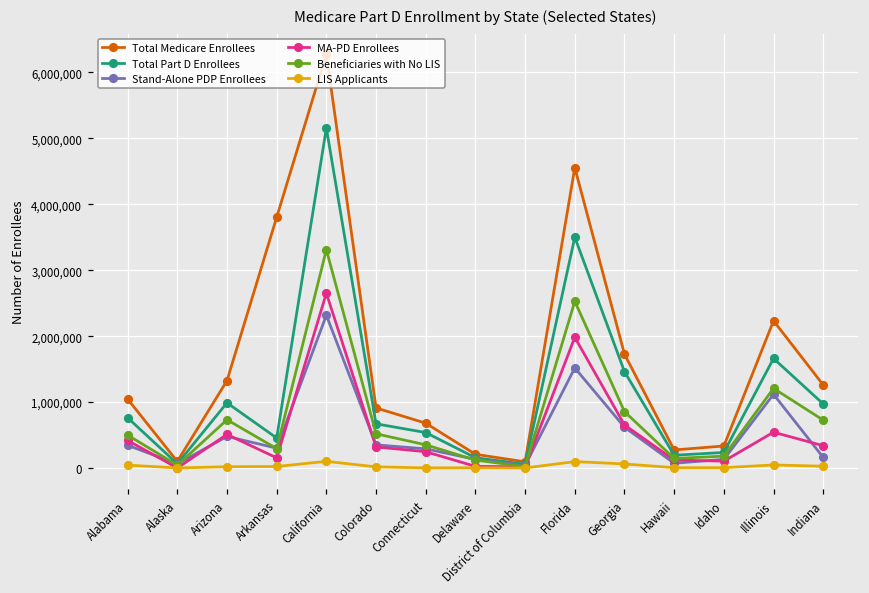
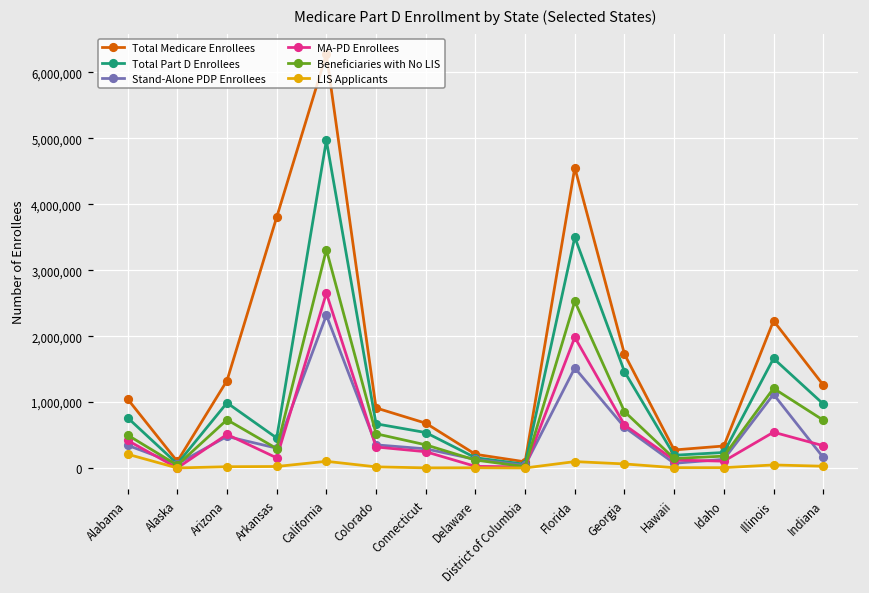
  {
    "Total Medicare Enrollees": {
      "Alabama": "1,000,000",
      "Arizona": "1,300,000",
      "Arkansas": "3,800,000",
      "Colorado": "900,000",
      "Connecticut": "700,000",
      "Delaware": "200,000",
      "Florida": "4,600,000",
      "Georgia": "1,700,000",
      "Hawaii": "300,000",
      "Idaho": "300,000",
      "Illinois": "2,200,000",
      "Indiana": "1,300,000"
    },
    "Total Part D Enrollees": {
      "Alabama": "800,000",
      "Arizona": "1,000,000",
      "Arkansas": "500,000",
-     "California": "5,200,000",
+     "California": "5,000,000",
      "Colorado": "700,000",
      "Connecticut": "500,000",
      "Florida": "3,500,000",
      "Georgia": "1,500,000",
      "Hawaii": "200,000",
      "Idaho": "200,000",
      "Illinois": "1,700,000",
      "Indiana": "1,000,000"
    },
    "Stand-Alone PDP Enrollees": {
      "Alabama": "300,000",
      "California": "2,300,000",
      "Connecticut": "300,000",
      "Florida": "1,500,000",
      "Hawaii": "100,000",
      "Illinois": "1,100,000",
      "Indiana": "200,000"
    },
    "MA-PD Enrollees": {
      "Alabama": "400,000",
      "Arkansas": "200,000",
      "California": "2,700,000",
      "Connecticut": "200,000",
      "Florida": "2,000,000",
      "Illinois": "500,000",
      "Indiana": "300,000"
    },
    "Beneficiaries with No LIS": {
      "Alabama": "500,000",
      "Arizona": "700,000",
      "California": "3,300,000",
      "Colorado": "500,000",
      "Connecticut": "400,000",
      "Florida": "2,500,000",
      "Georgia": "900,000",
      "Idaho": "200,000",
      "Illinois": "1,200,000",
      "Indiana": "700,000"
    },
    "LIS Applicants": {
-     "Alabama": "0",
+     "Alabama": "200,000",
      "Arizona": "0",
      "Arkansas": "0",
      "California": "100,000",
      "Colorado": "0",
      "Connecticut": "0",
      "Florida": "100,000",
      "Georgia": "100,000",
      "Hawaii": "0",
      "Idaho": "0",
      "Illinois": "0",
      "Indiana": "0"
    }
  }
